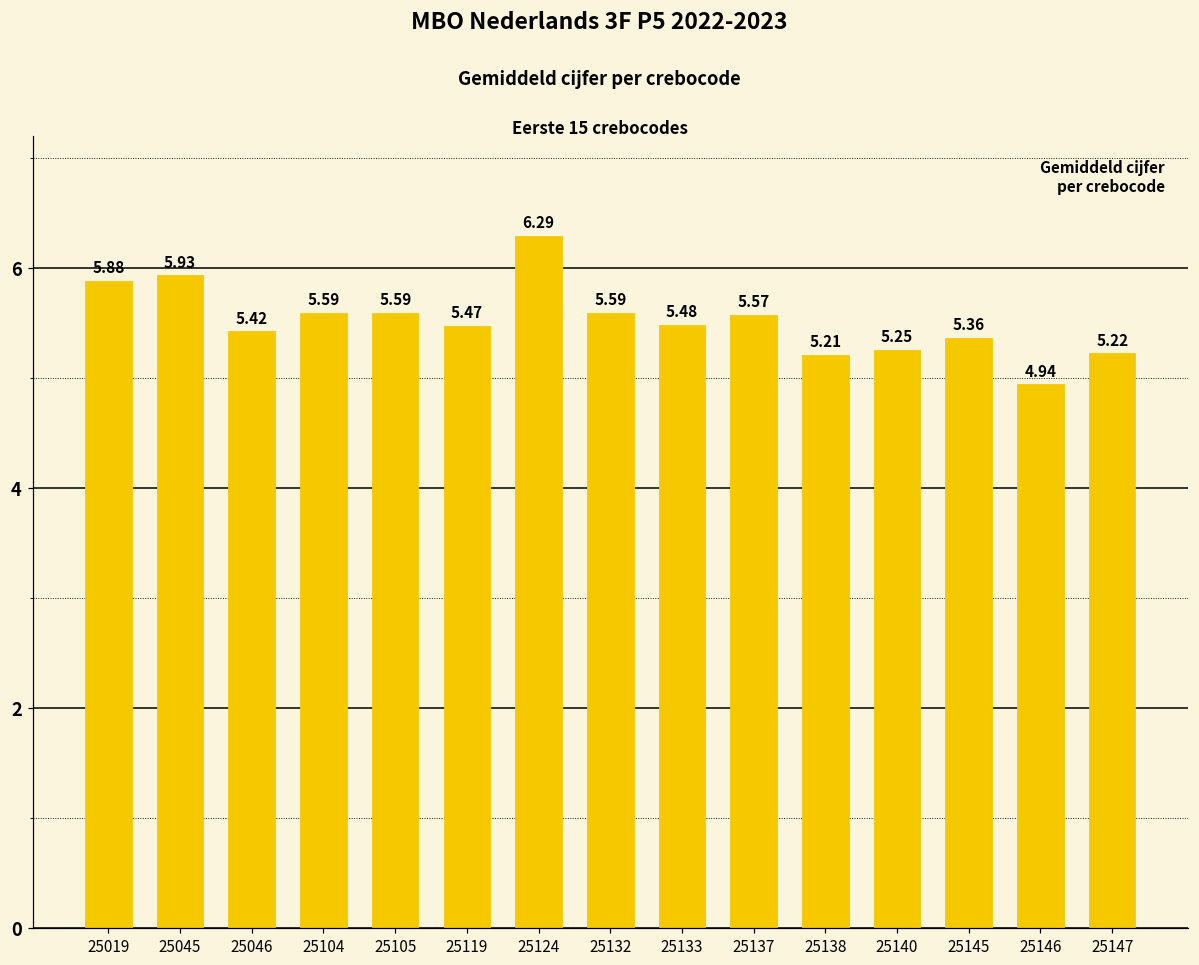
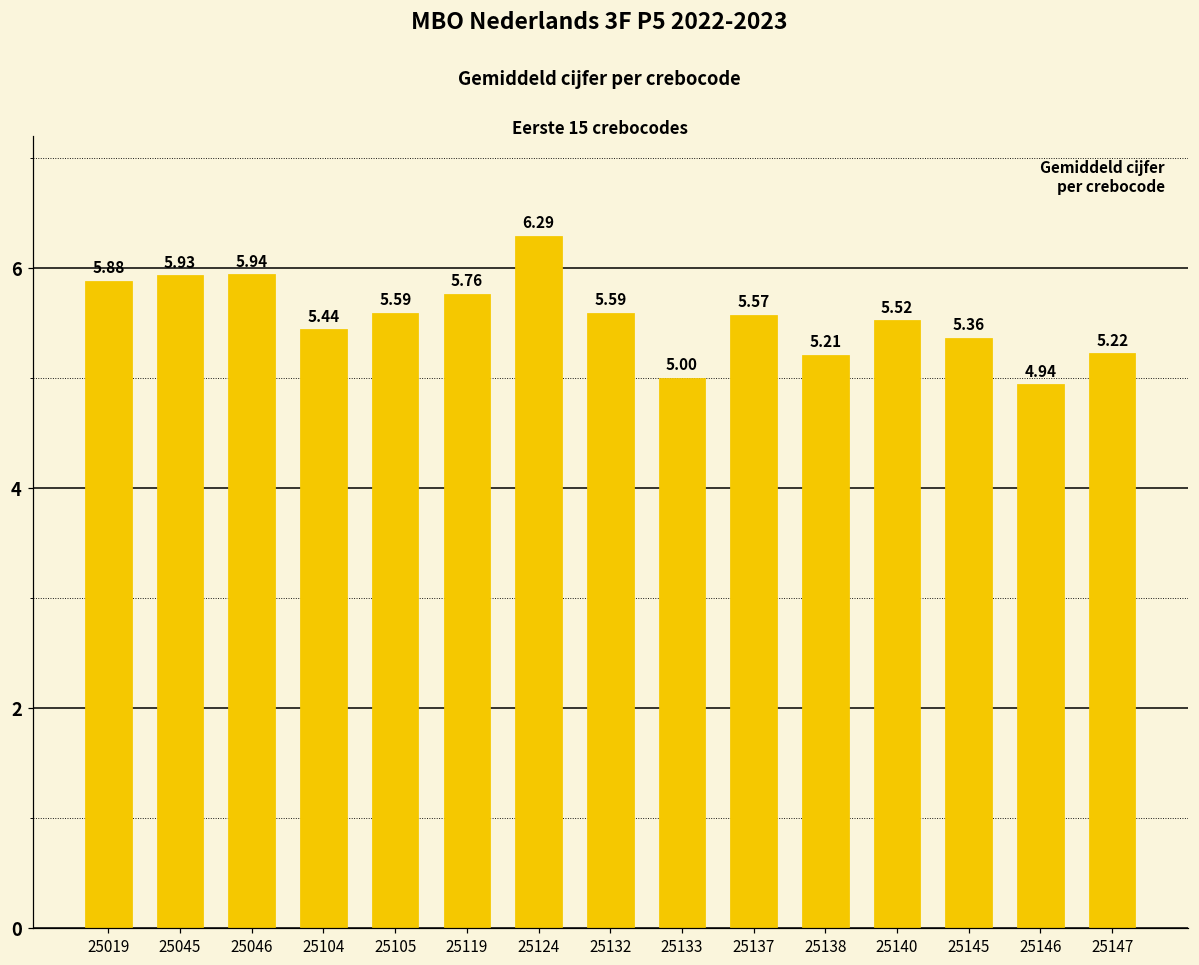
  {
    "25019": 5.88,
    "25045": 5.93,
-   "25046": 5.42,
-   "25104": 5.59,
+   "25046": 5.94,
+   "25104": 5.44,
    "25105": 5.59,
-   "25119": 5.47,
+   "25119": 5.76,
    "25124": 6.29,
    "25132": 5.59,
-   "25133": 5.48,
+   "25133": 5.00,
    "25137": 5.57,
    "25138": 5.21,
-   "25140": 5.25,
+   "25140": 5.52,
    "25145": 5.36,
    "25146": 4.94,
    "25147": 5.22
  }
